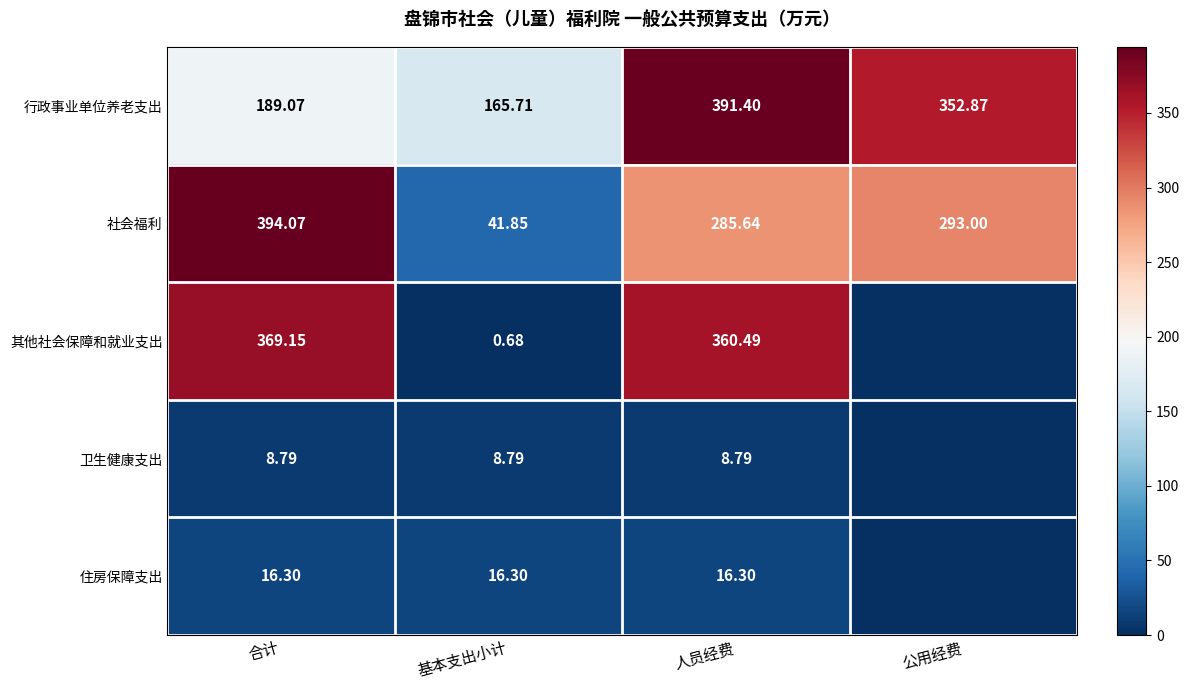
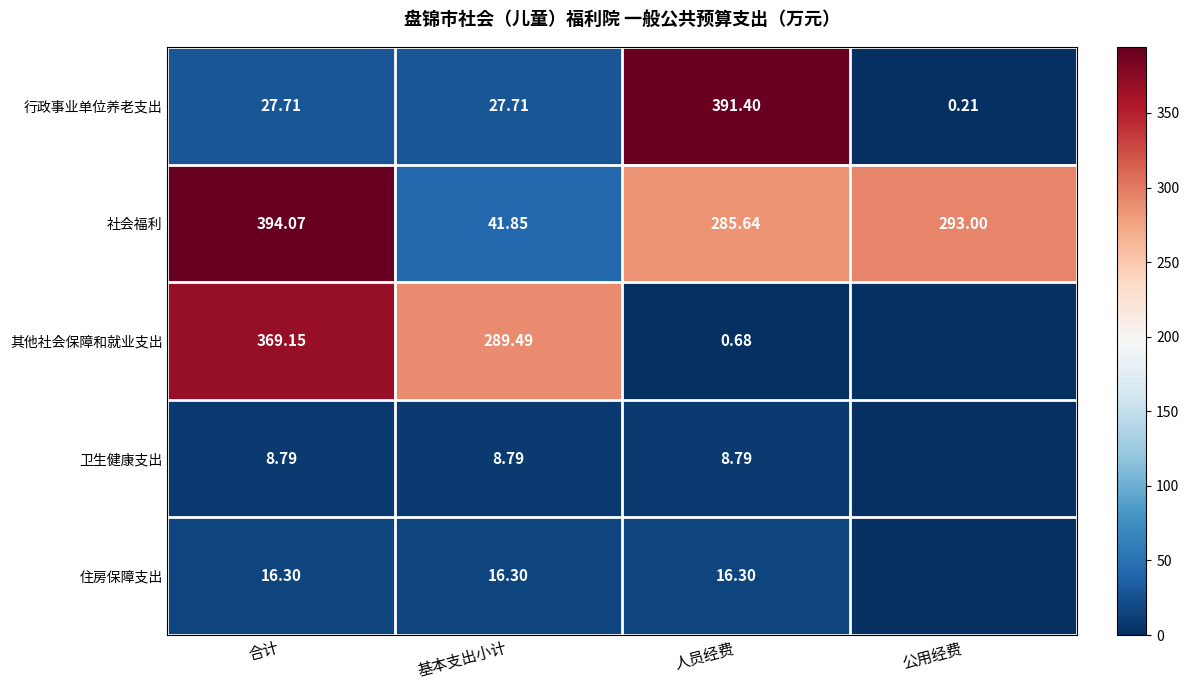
  {
    "行政事业单位养老支出": {
-     "合计": 189.07,
-     "基本支出小计": 165.71,
+     "合计": 27.71,
+     "基本支出小计": 27.71,
      "人员经费": 391.40,
-     "公用经费": 352.87
+     "公用经费": 0.21
    },
    "社会福利": {
      "合计": 394.07,
      "基本支出小计": 41.85,
      "人员经费": 285.64,
      "公用经费": 293.00
    },
    "其他社会保障和就业支出": {
      "合计": 369.15,
-     "基本支出小计": 0.68,
-     "人员经费": 360.49
+     "基本支出小计": 289.49,
+     "人员经费": 0.68
    },
    "卫生健康支出": {
      "合计": 8.79,
      "基本支出小计": 8.79,
      "人员经费": 8.79
    },
    "住房保障支出": {
      "合计": 16.30,
      "基本支出小计": 16.30,
      "人员经费": 16.30
    }
  }
